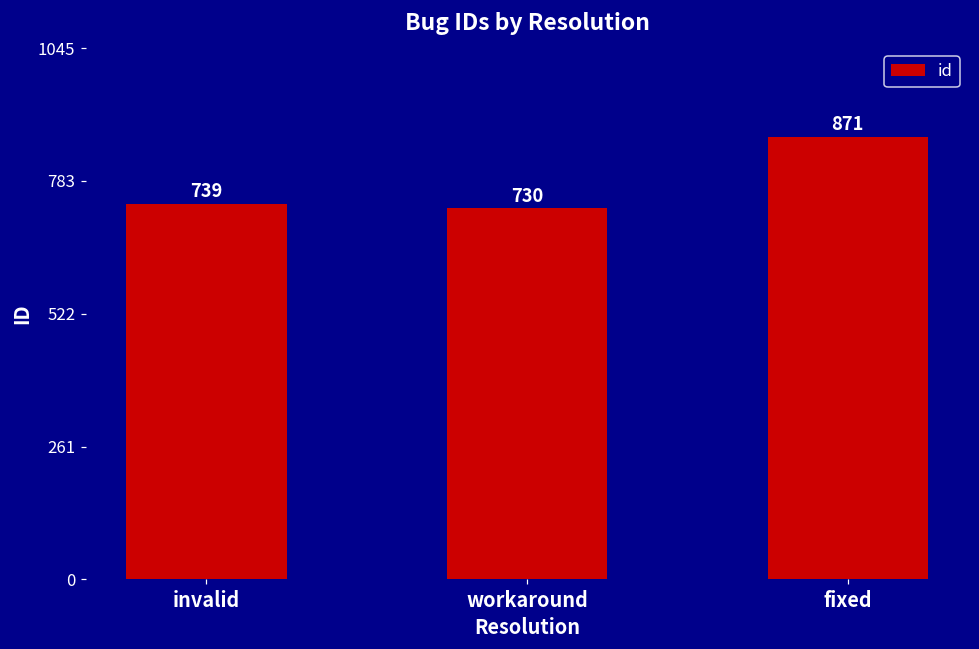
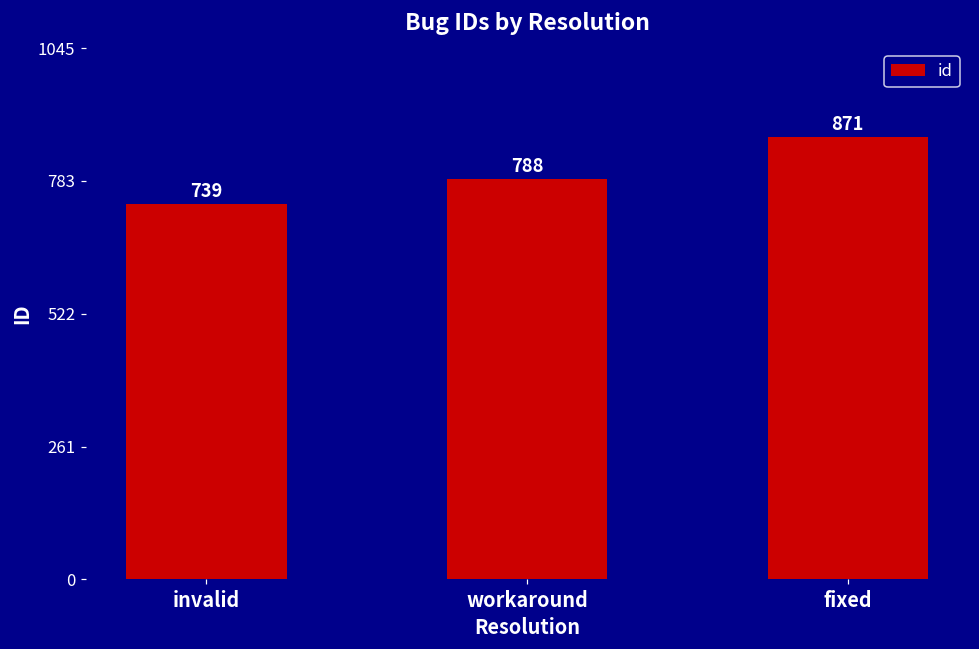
  {
    "invalid": 739,
-   "workaround": 730,
+   "workaround": 788,
    "fixed": 871
  }
